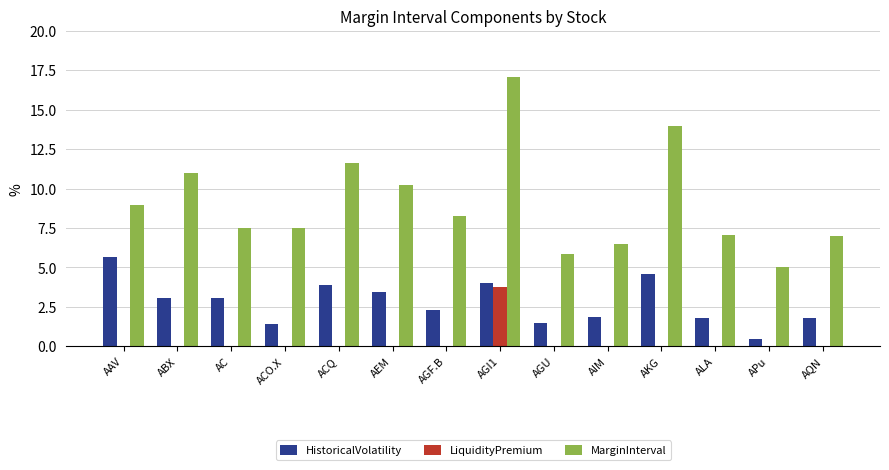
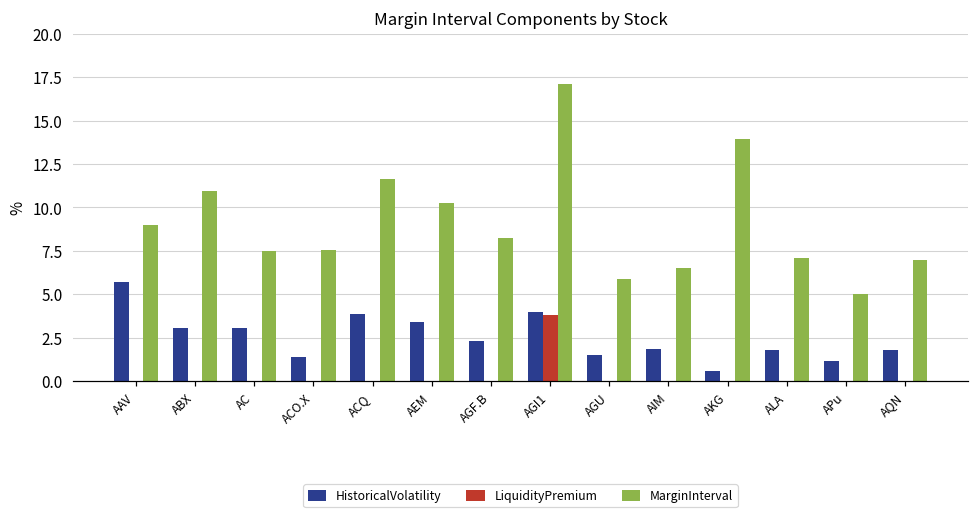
  {
    "HistoricalVolatility": {
      "AAV": 5.7,
      "ABX": 3.0,
      "AC": 3.1,
      "ACO.X": 1.4,
      "ACQ": 3.9,
      "AEM": 3.4,
      "AGF.B": 2.3,
      "AGI1": 4.0,
      "AGU": 1.5,
      "AIM": 1.8,
-     "AKG": 4.6,
+     "AKG": 0.6,
      "ALA": 1.8,
-     "APu": 0.5,
+     "APu": 1.1,
      "AQN": 1.8
    },
    "LiquidityPremium": {
      "AAV": 0.0,
      "ABX": 0.0,
      "AC": 0.0,
      "ACO.X": 0.0,
      "ACQ": 0.0,
      "AEM": 0.0,
      "AGF.B": 0.0,
      "AGI1": 3.8,
      "AGU": 0.0,
      "AIM": 0.0,
      "AKG": 0.0,
      "ALA": 0.0,
      "APu": 0.0,
      "AQN": 0.0
    },
    "MarginInterval": {
      "AAV": 9.0,
      "ABX": 11.0,
      "AC": 7.5,
      "ACO.X": 7.5,
      "ACQ": 11.6,
      "AEM": 10.2,
      "AGF.B": 8.3,
      "AGI1": 17.1,
      "AGU": 5.9,
      "AIM": 6.5,
      "AKG": 14.0,
      "ALA": 7.1,
      "APu": 5.0,
      "AQN": 7.0
    }
  }
